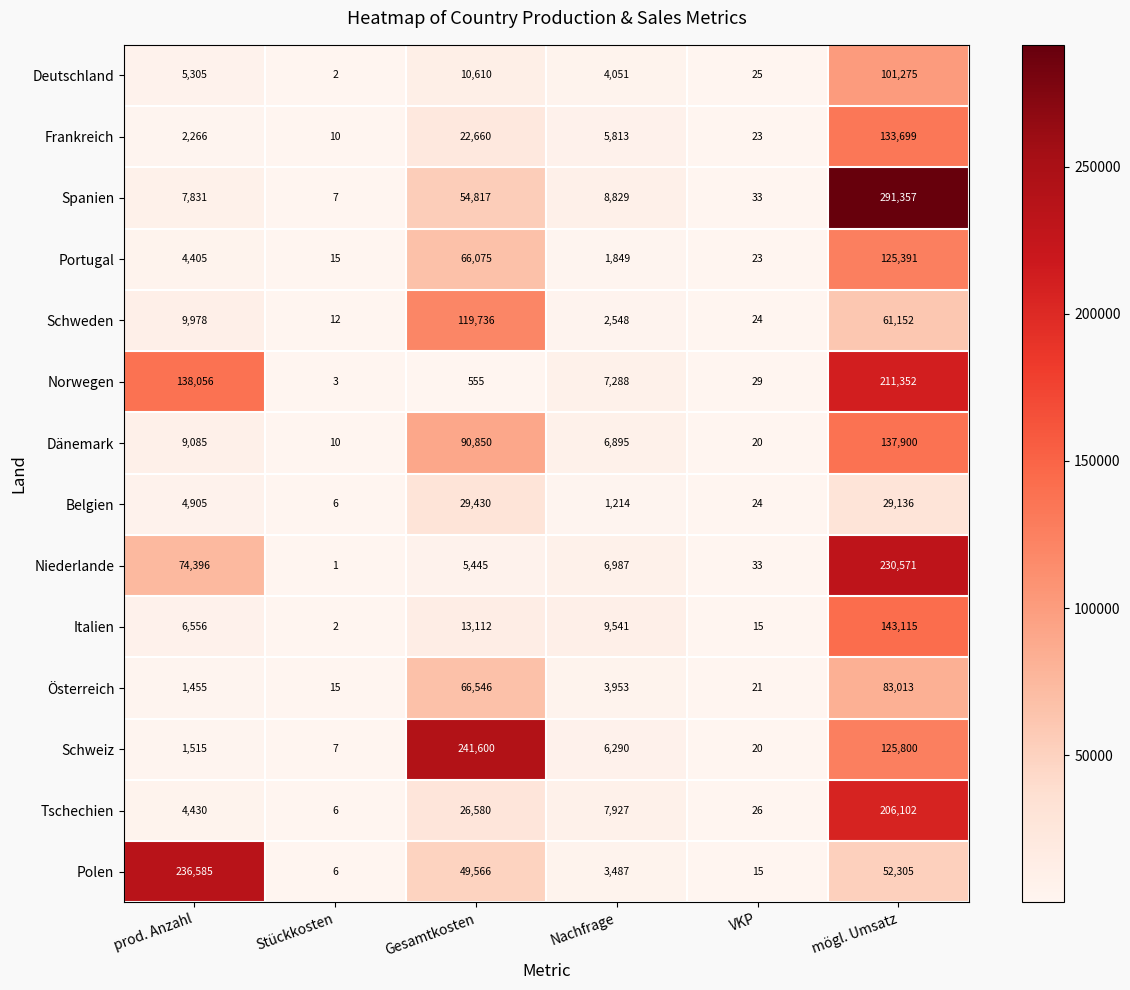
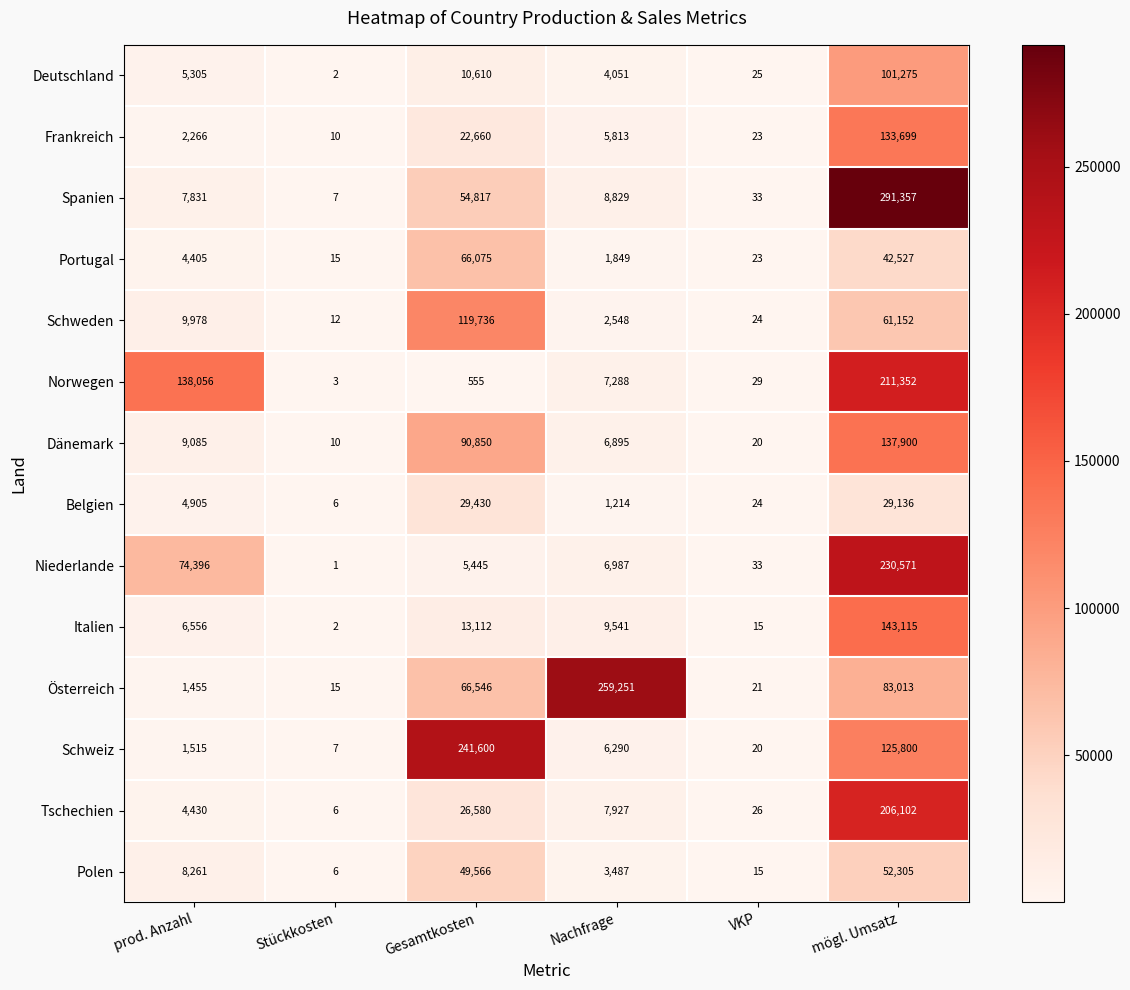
  {
    "Deutschland": {
      "prod. Anzahl": "5,305",
      "Stückkosten": "2",
      "Gesamtkosten": "10,610",
      "Nachfrage": "4,051",
      "VKP": "25",
      "mögl. Umsatz": "101,275"
    },
    "Frankreich": {
      "prod. Anzahl": "2,266",
      "Stückkosten": "10",
      "Gesamtkosten": "22,660",
      "Nachfrage": "5,813",
      "VKP": "23",
      "mögl. Umsatz": "133,699"
    },
    "Spanien": {
      "prod. Anzahl": "7,831",
      "Stückkosten": "7",
      "Gesamtkosten": "54,817",
      "Nachfrage": "8,829",
      "VKP": "33",
      "mögl. Umsatz": "291,357"
    },
    "Portugal": {
      "prod. Anzahl": "4,405",
      "Stückkosten": "15",
      "Gesamtkosten": "66,075",
      "Nachfrage": "1,849",
      "VKP": "23",
-     "mögl. Umsatz": "125,391"
+     "mögl. Umsatz": "42,527"
    },
    "Schweden": {
      "prod. Anzahl": "9,978",
      "Stückkosten": "12",
      "Gesamtkosten": "119,736",
      "Nachfrage": "2,548",
      "VKP": "24",
      "mögl. Umsatz": "61,152"
    },
    "Norwegen": {
      "prod. Anzahl": "138,056",
      "Stückkosten": "3",
      "Gesamtkosten": "555",
      "Nachfrage": "7,288",
      "VKP": "29",
      "mögl. Umsatz": "211,352"
    },
    "Dänemark": {
      "prod. Anzahl": "9,085",
      "Stückkosten": "10",
      "Gesamtkosten": "90,850",
      "Nachfrage": "6,895",
      "VKP": "20",
      "mögl. Umsatz": "137,900"
    },
    "Belgien": {
      "prod. Anzahl": "4,905",
      "Stückkosten": "6",
      "Gesamtkosten": "29,430",
      "Nachfrage": "1,214",
      "VKP": "24",
      "mögl. Umsatz": "29,136"
    },
    "Niederlande": {
      "prod. Anzahl": "74,396",
      "Stückkosten": "1",
      "Gesamtkosten": "5,445",
      "Nachfrage": "6,987",
      "VKP": "33",
      "mögl. Umsatz": "230,571"
    },
    "Italien": {
      "prod. Anzahl": "6,556",
      "Stückkosten": "2",
      "Gesamtkosten": "13,112",
      "Nachfrage": "9,541",
      "VKP": "15",
      "mögl. Umsatz": "143,115"
    },
    "Österreich": {
      "prod. Anzahl": "1,455",
      "Stückkosten": "15",
      "Gesamtkosten": "66,546",
-     "Nachfrage": "3,953",
+     "Nachfrage": "259,251",
      "VKP": "21",
      "mögl. Umsatz": "83,013"
    },
    "Schweiz": {
      "prod. Anzahl": "1,515",
      "Stückkosten": "7",
      "Gesamtkosten": "241,600",
      "Nachfrage": "6,290",
      "VKP": "20",
      "mögl. Umsatz": "125,800"
    },
    "Tschechien": {
      "prod. Anzahl": "4,430",
      "Stückkosten": "6",
      "Gesamtkosten": "26,580",
      "Nachfrage": "7,927",
      "VKP": "26",
      "mögl. Umsatz": "206,102"
    },
    "Polen": {
-     "prod. Anzahl": "236,585",
+     "prod. Anzahl": "8,261",
      "Stückkosten": "6",
      "Gesamtkosten": "49,566",
      "Nachfrage": "3,487",
      "VKP": "15",
      "mögl. Umsatz": "52,305"
    }
  }
